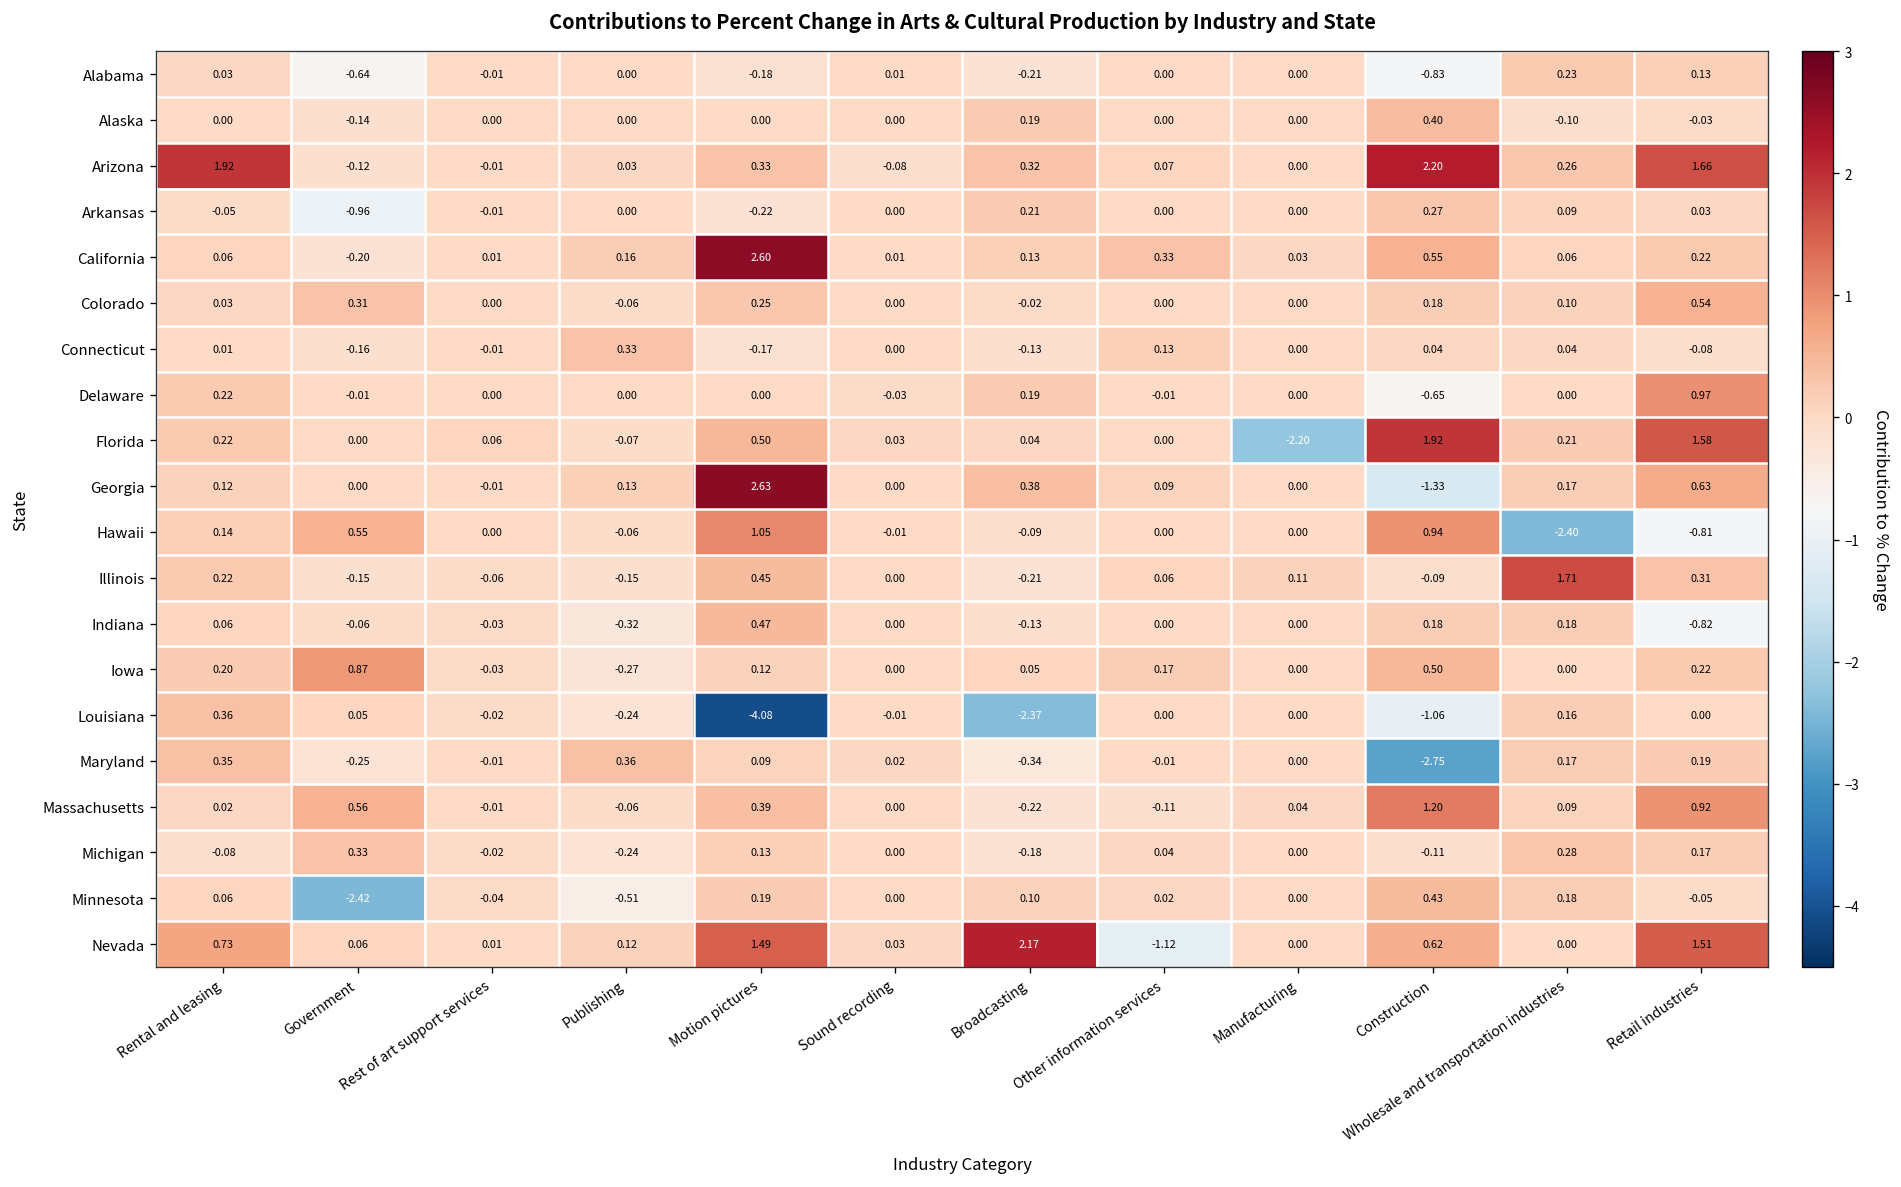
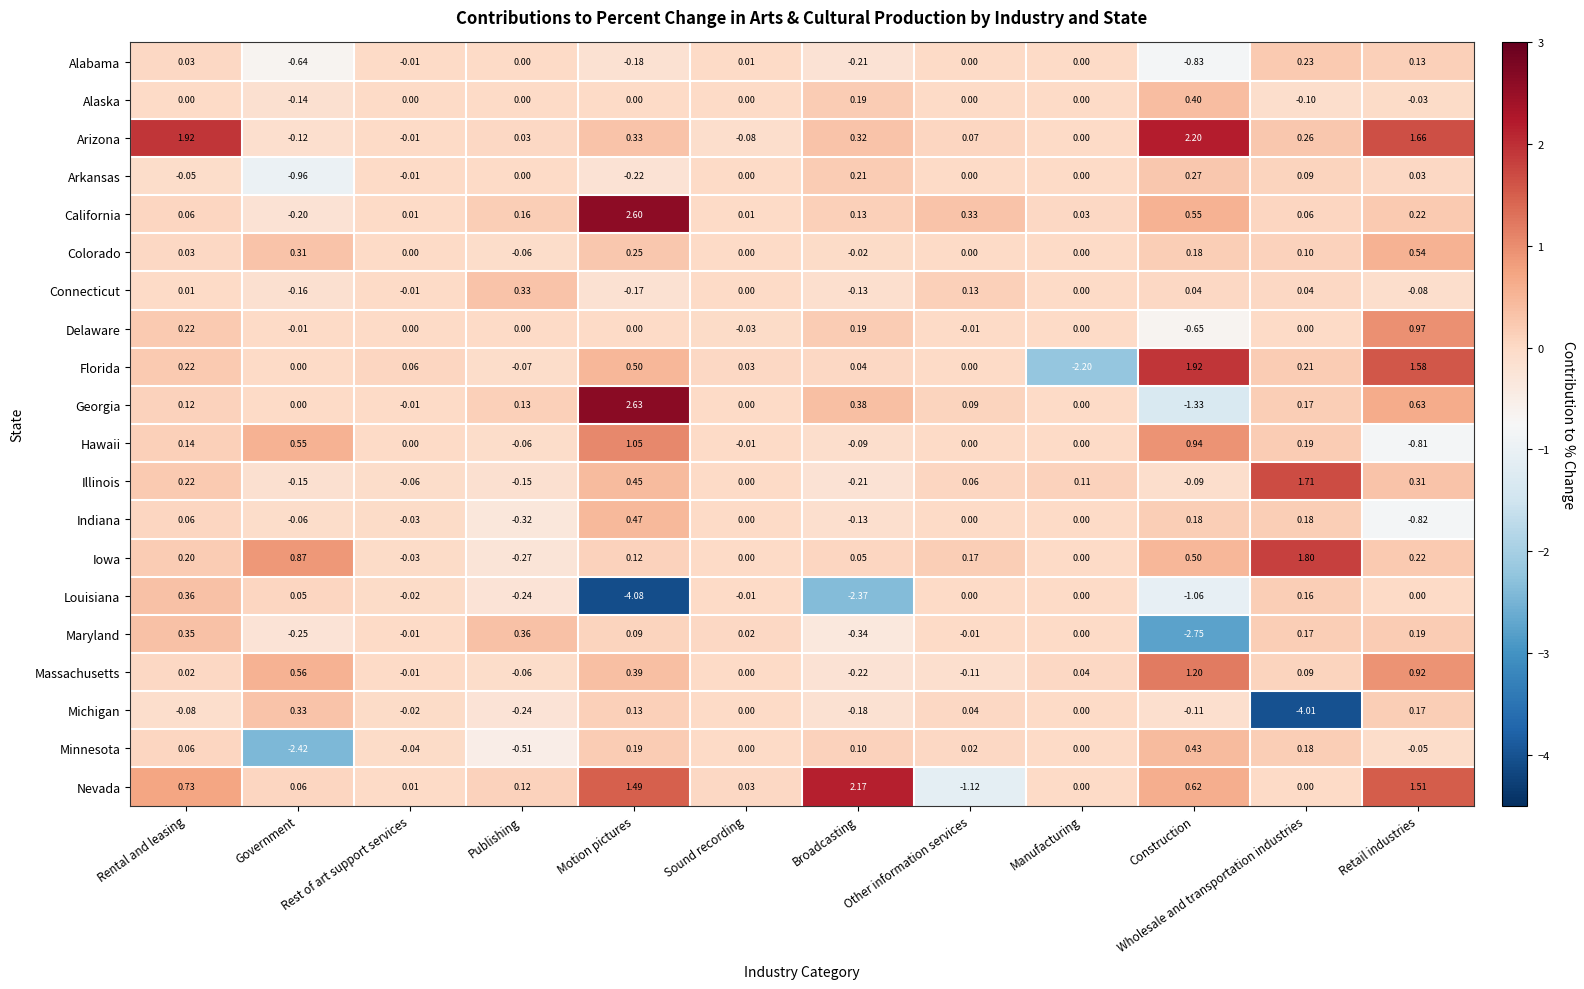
  {
    "Hawaii": {
      "Rental and leasing": 0.14,
      "Government": 0.55,
      "Rest of art support services": 0.00,
      "Publishing": -0.06,
      "Motion pictures": 1.05,
      "Sound recording": -0.01,
      "Broadcasting": -0.09,
      "Other information services": 0.00,
      "Manufacturing": 0.00,
      "Construction": 0.94,
-     "Wholesale and transportation industries": -2.40,
+     "Wholesale and transportation industries": 0.19,
      "Retail industries": -0.81
    },
    "Iowa": {
      "Rental and leasing": 0.20,
      "Government": 0.87,
      "Rest of art support services": -0.03,
      "Publishing": -0.27,
      "Motion pictures": 0.12,
      "Sound recording": 0.00,
      "Broadcasting": 0.05,
      "Other information services": 0.17,
      "Manufacturing": 0.00,
      "Construction": 0.50,
-     "Wholesale and transportation industries": 0.00,
+     "Wholesale and transportation industries": 1.80,
      "Retail industries": 0.22
    },
    "Michigan": {
      "Rental and leasing": -0.08,
      "Government": 0.33,
      "Rest of art support services": -0.02,
      "Publishing": -0.24,
      "Motion pictures": 0.13,
      "Sound recording": 0.00,
      "Broadcasting": -0.18,
      "Other information services": 0.04,
      "Manufacturing": 0.00,
      "Construction": -0.11,
-     "Wholesale and transportation industries": 0.28,
+     "Wholesale and transportation industries": -4.01,
      "Retail industries": 0.17
    }
  }
